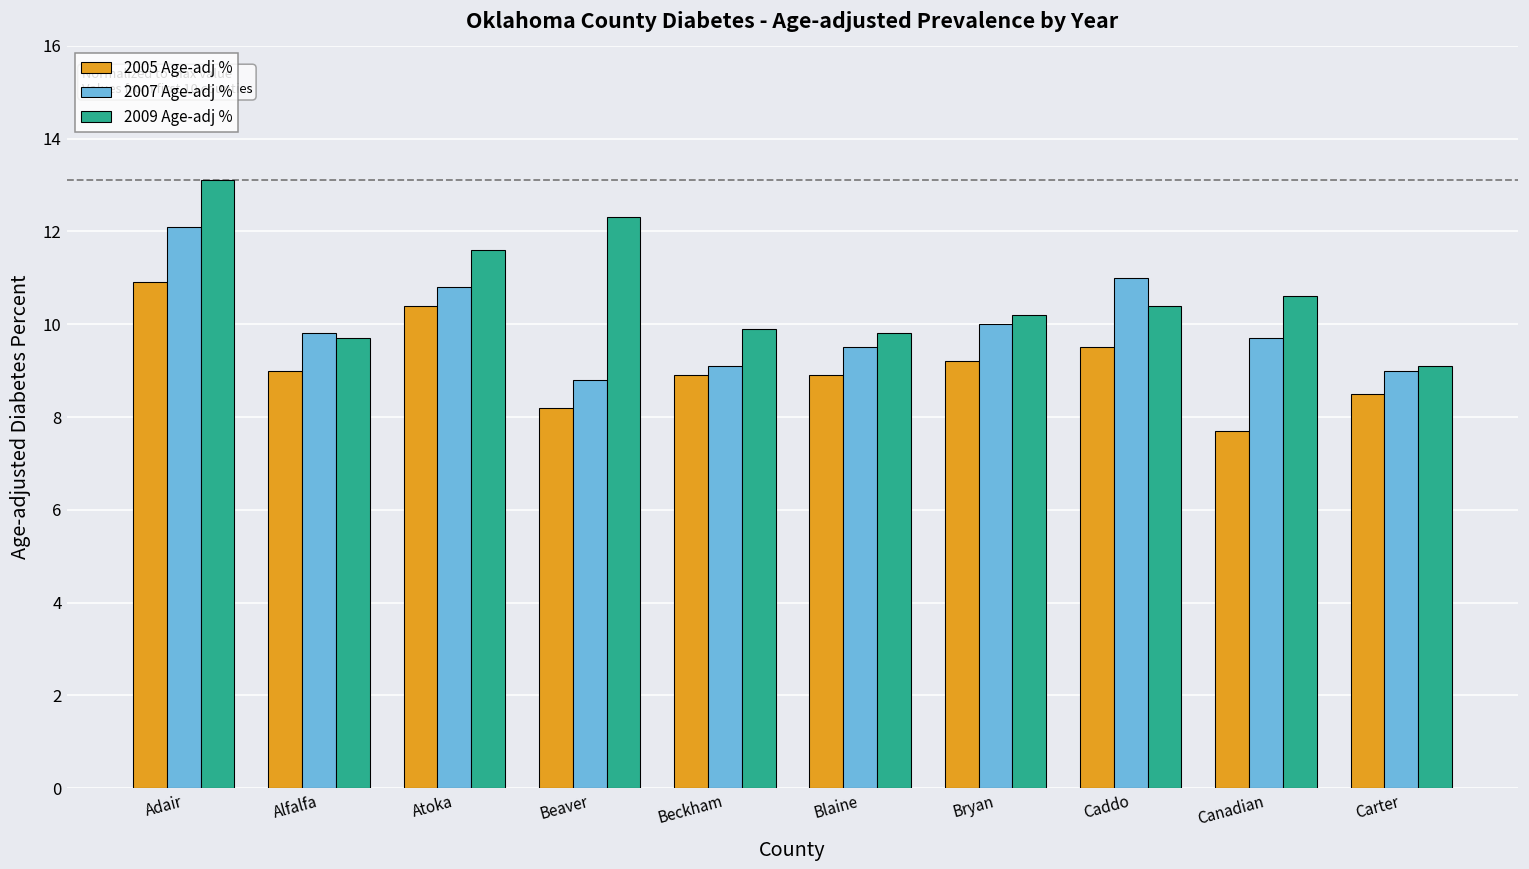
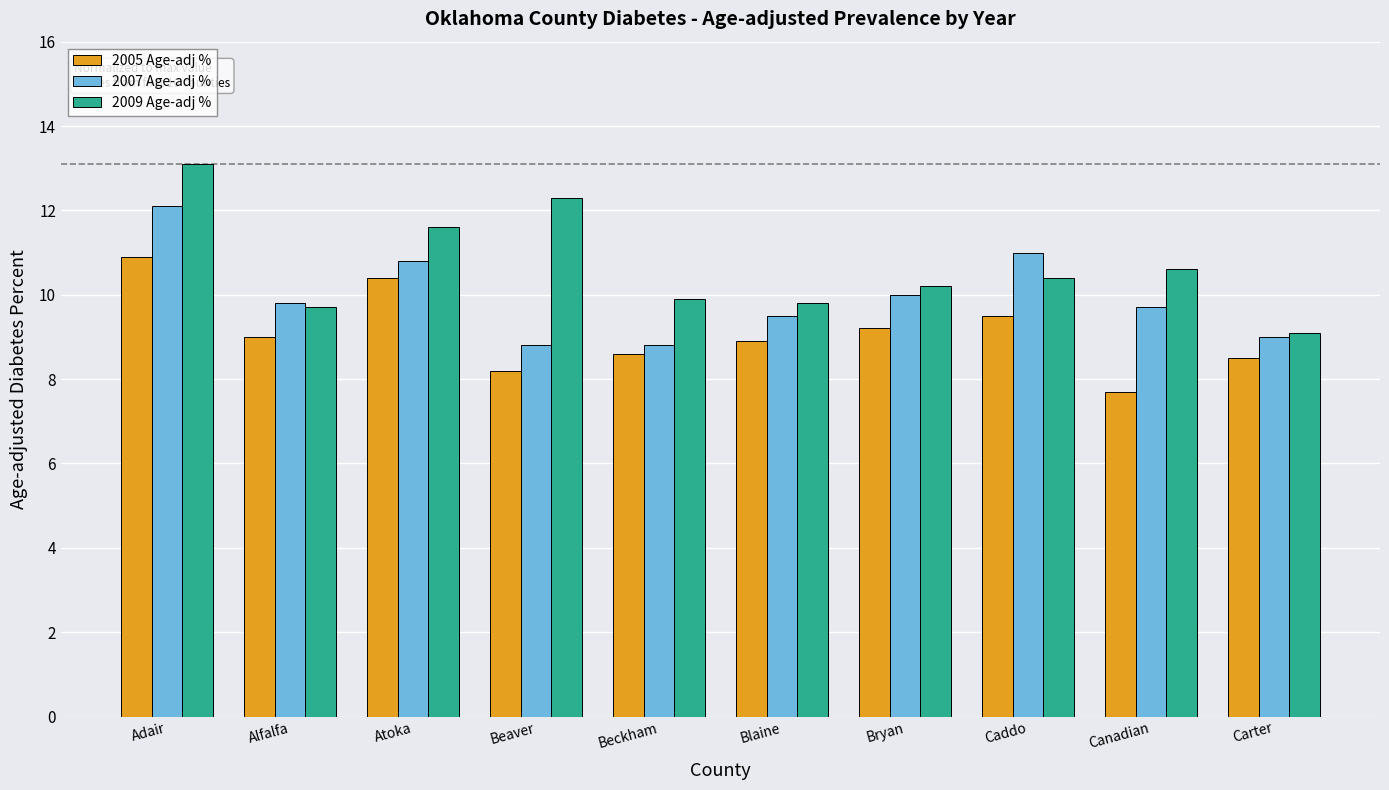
  {
    "2005 Age-adj %": {
      "Adair": 10.9,
      "Alfalfa": 9.0,
      "Atoka": 10.4,
      "Beaver": 8.2,
-     "Beckham": 8.9,
+     "Beckham": 8.6,
      "Blaine": 8.9,
      "Bryan": 9.2,
      "Caddo": 9.5,
      "Canadian": 7.7,
      "Carter": 8.5
    },
    "2007 Age-adj %": {
      "Adair": 12.1,
      "Alfalfa": 9.8,
      "Atoka": 10.8,
      "Beaver": 8.8,
-     "Beckham": 9.1,
+     "Beckham": 8.8,
      "Blaine": 9.5,
      "Bryan": 10.0,
      "Caddo": 11.0,
      "Canadian": 9.7,
      "Carter": 9.0
    },
    "2009 Age-adj %": {
      "Adair": 13.1,
      "Alfalfa": 9.7,
      "Atoka": 11.6,
      "Beaver": 12.3,
      "Beckham": 9.9,
      "Blaine": 9.8,
      "Bryan": 10.2,
      "Caddo": 10.4,
      "Canadian": 10.6,
      "Carter": 9.1
    }
  }
